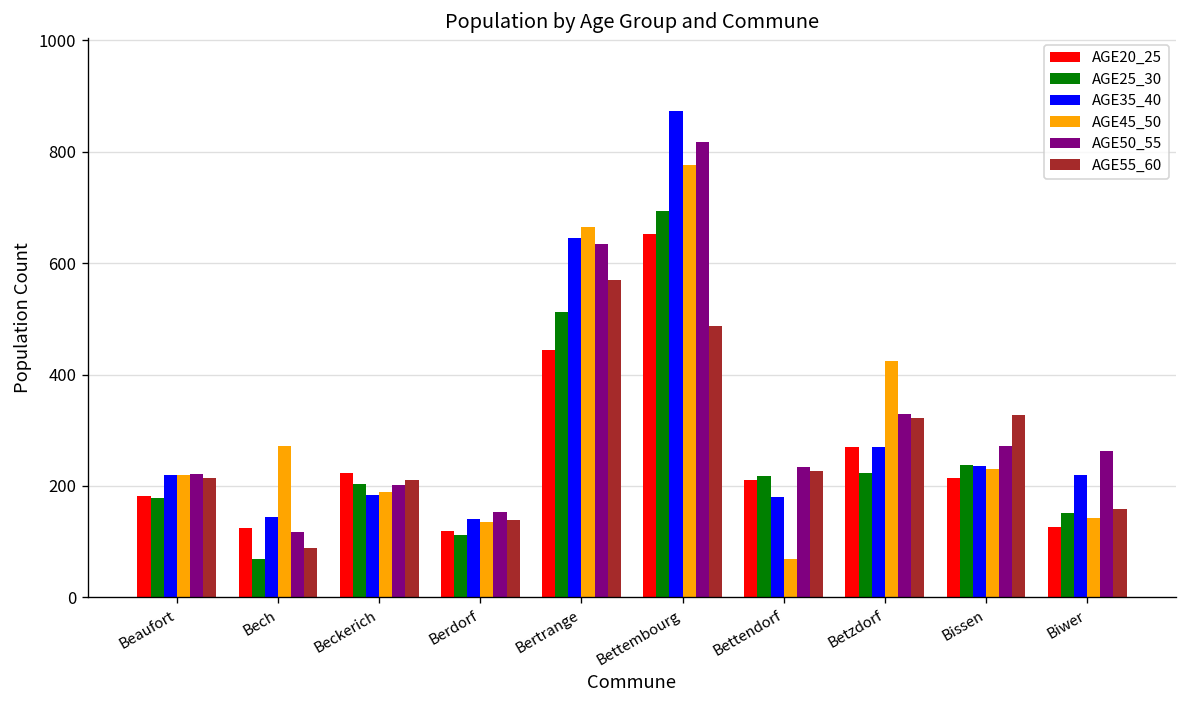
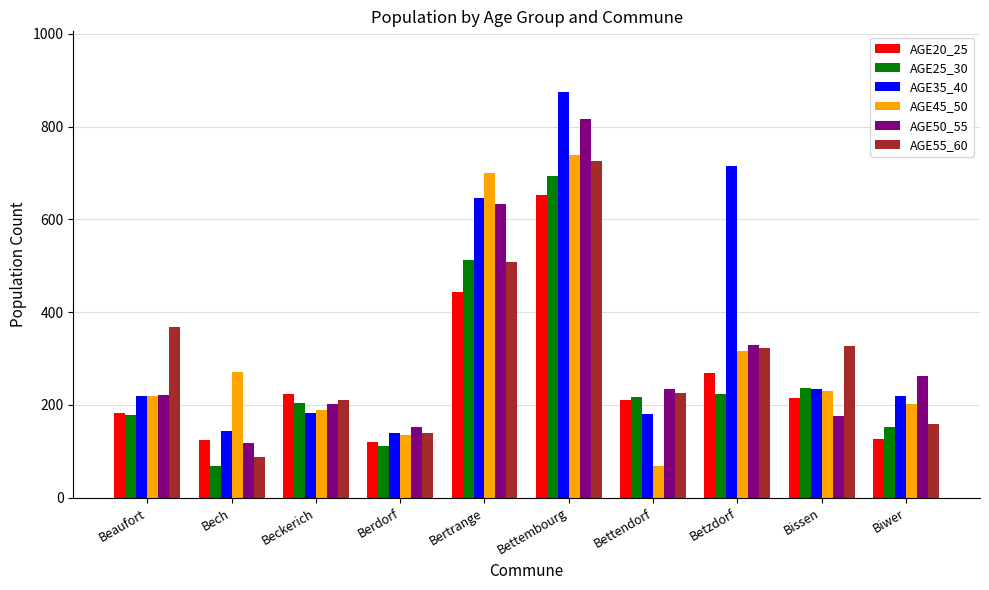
  {
    "AGE20_25": {
      "Beaufort": 180,
      "Bech": 120,
      "Beckerich": 220,
      "Berdorf": 120,
      "Bertrange": 440,
      "Bettembourg": 650,
      "Bettendorf": 210,
      "Betzdorf": 270,
      "Bissen": 220,
      "Biwer": 130
    },
    "AGE25_30": {
      "Beaufort": 180,
      "Bech": 70,
      "Beckerich": 200,
      "Berdorf": 110,
      "Bertrange": 510,
      "Bettembourg": 690,
      "Bettendorf": 220,
      "Betzdorf": 220,
      "Bissen": 240,
      "Biwer": 150
    },
    "AGE35_40": {
      "Beaufort": 220,
      "Bech": 140,
      "Beckerich": 180,
      "Berdorf": 140,
      "Bertrange": 650,
      "Bettembourg": 870,
      "Bettendorf": 180,
-     "Betzdorf": 270,
+     "Betzdorf": 720,
      "Bissen": 240,
      "Biwer": 220
    },
    "AGE45_50": {
      "Beaufort": 220,
      "Bech": 270,
      "Beckerich": 190,
      "Berdorf": 140,
-     "Bertrange": 670,
-     "Bettembourg": 780,
+     "Bertrange": 700,
+     "Bettembourg": 740,
      "Bettendorf": 70,
-     "Betzdorf": 430,
+     "Betzdorf": 320,
      "Bissen": 230,
-     "Biwer": 140
+     "Biwer": 200
    },
    "AGE50_55": {
      "Beaufort": 220,
      "Bech": 120,
      "Beckerich": 200,
      "Berdorf": 150,
      "Bertrange": 630,
      "Bettembourg": 820,
      "Bettendorf": 230,
      "Betzdorf": 330,
-     "Bissen": 270,
+     "Bissen": 180,
      "Biwer": 260
    },
    "AGE55_60": {
-     "Beaufort": 210,
+     "Beaufort": 370,
      "Bech": 90,
      "Beckerich": 210,
      "Berdorf": 140,
-     "Bertrange": 570,
-     "Bettembourg": 490,
+     "Bertrange": 510,
+     "Bettembourg": 730,
      "Bettendorf": 230,
      "Betzdorf": 320,
      "Bissen": 330,
      "Biwer": 160
    }
  }
